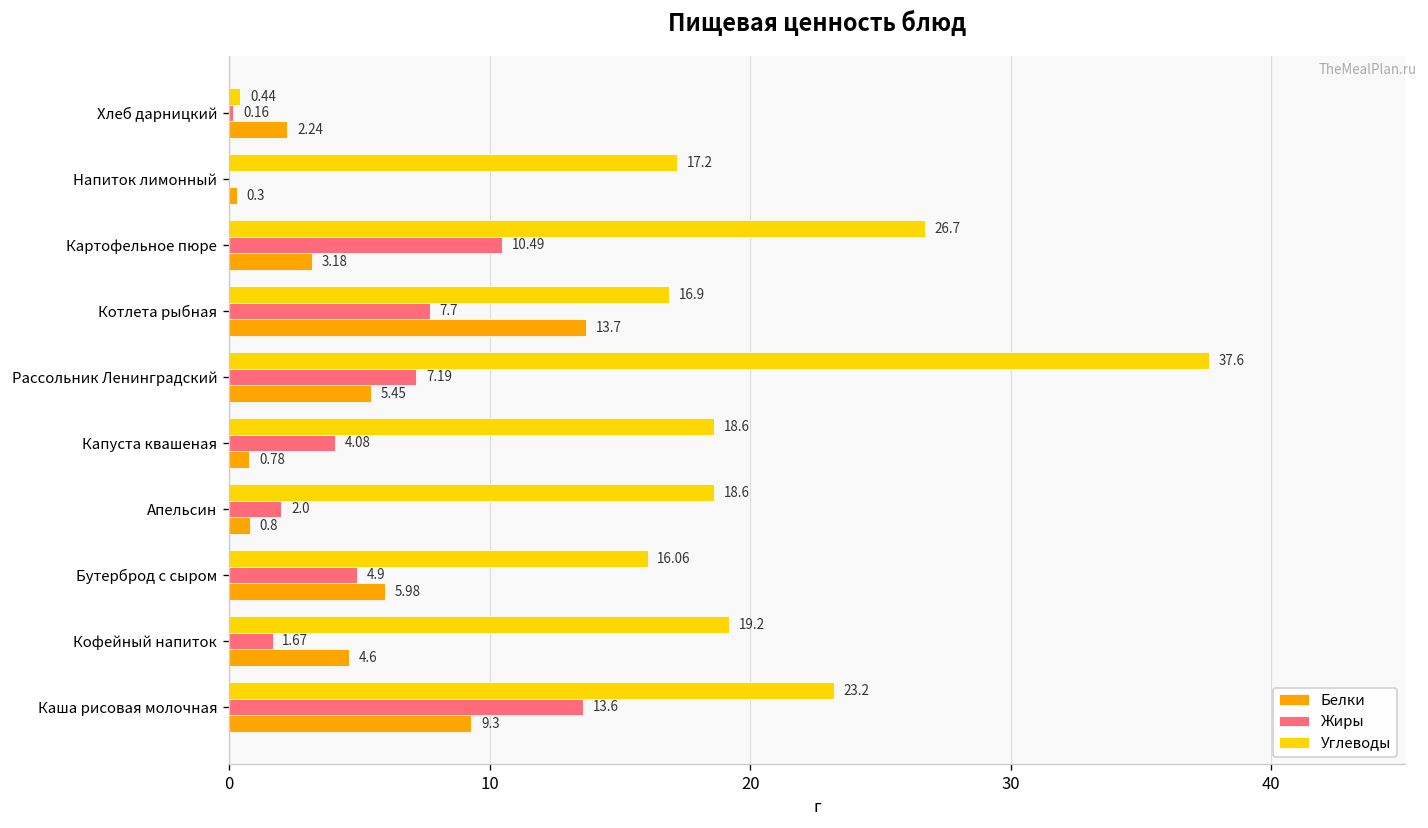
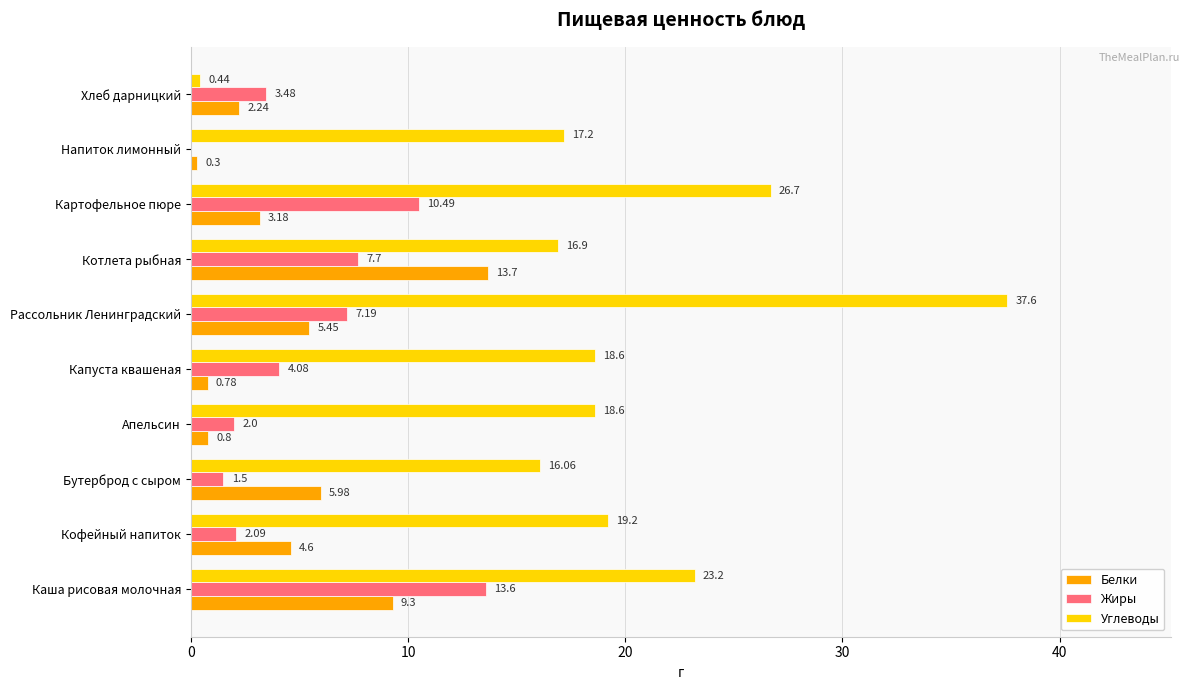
  {
    "Жиры": {
-     "Хлеб дарницкий": 0.16,
+     "Хлеб дарницкий": 3.48,
      "Картофельное пюре": 10.49,
      "Котлета рыбная": 7.7,
      "Рассольник Ленинградский": 7.19,
      "Капуста квашеная": 4.08,
      "Апельсин": 2.0,
-     "Бутерброд с сыром": 4.9,
-     "Кофейный напиток": 1.67,
+     "Бутерброд с сыром": 1.5,
+     "Кофейный напиток": 2.09,
      "Каша рисовая молочная": 13.6
    }
  }
